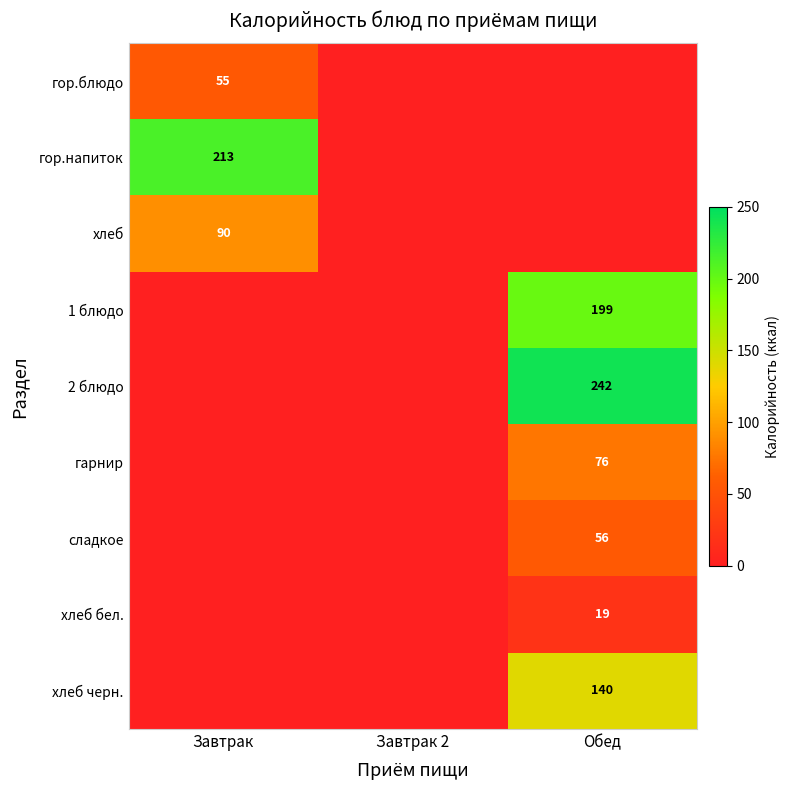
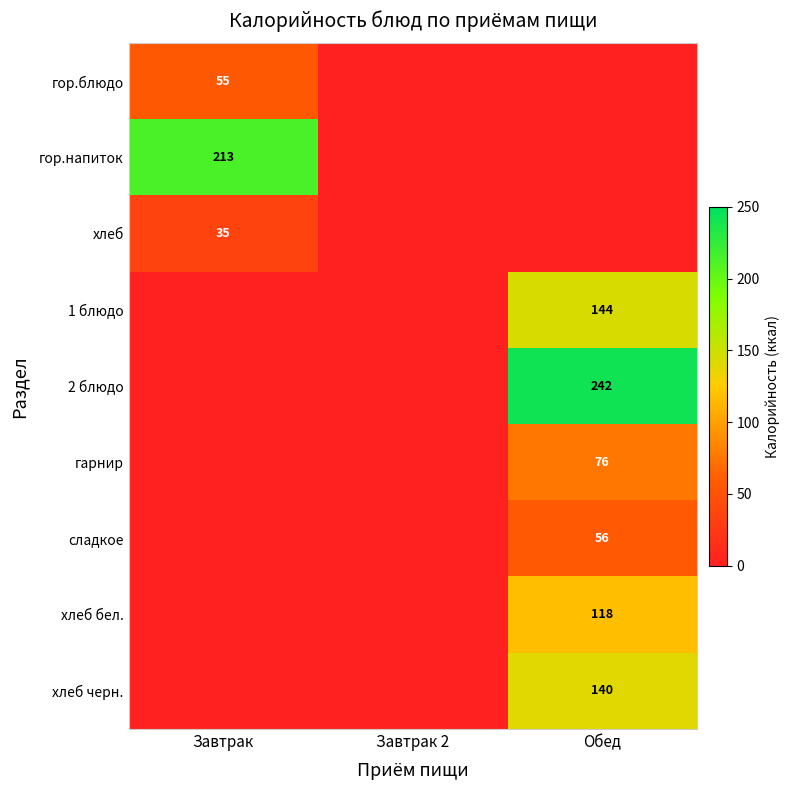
  {
    "гор.блюдо": {
      "Завтрак": 55
    },
    "гор.напиток": {
      "Завтрак": 213
    },
    "хлеб": {
-     "Завтрак": 90
+     "Завтрак": 35
    },
    "1 блюдо": {
-     "Обед": 199
+     "Обед": 144
    },
    "2 блюдо": {
      "Обед": 242
    },
    "гарнир": {
      "Обед": 76
    },
    "сладкое": {
      "Обед": 56
    },
    "хлеб бел.": {
-     "Обед": 19
+     "Обед": 118
    },
    "хлеб черн.": {
      "Обед": 140
    }
  }
